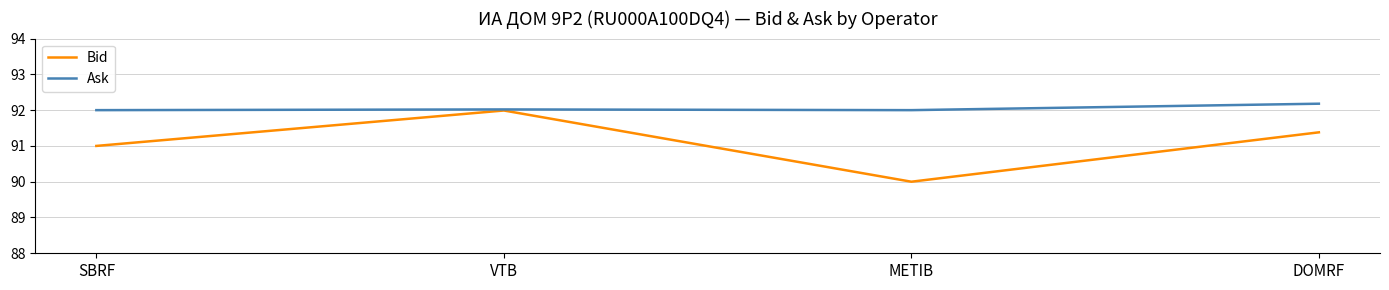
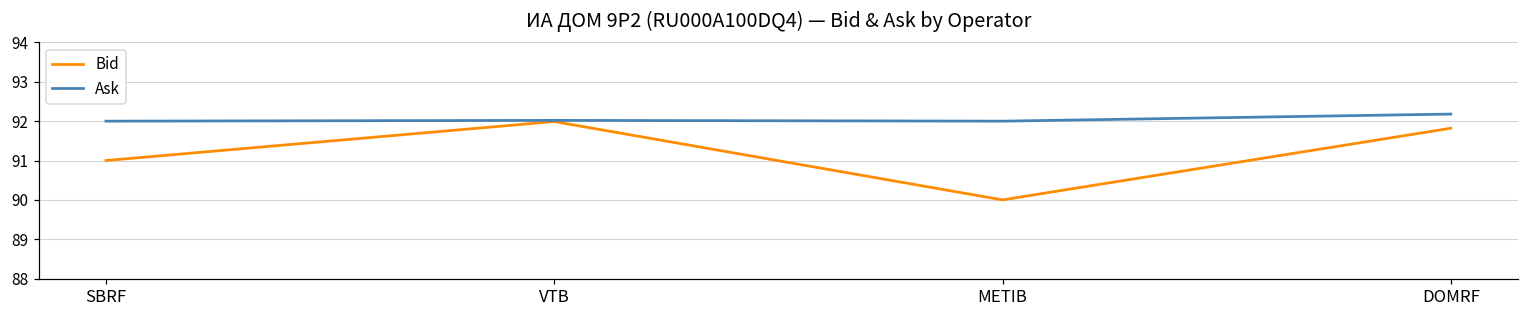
  {
    "Bid": {
      "SBRF": 91.0,
      "METIB": 90.0,
-     "DOMRF": 91.4
+     "DOMRF": 91.8
    },
    "Ask": {
      "SBRF": 92.0,
      "METIB": 92.0,
      "DOMRF": 92.2
    }
  }
